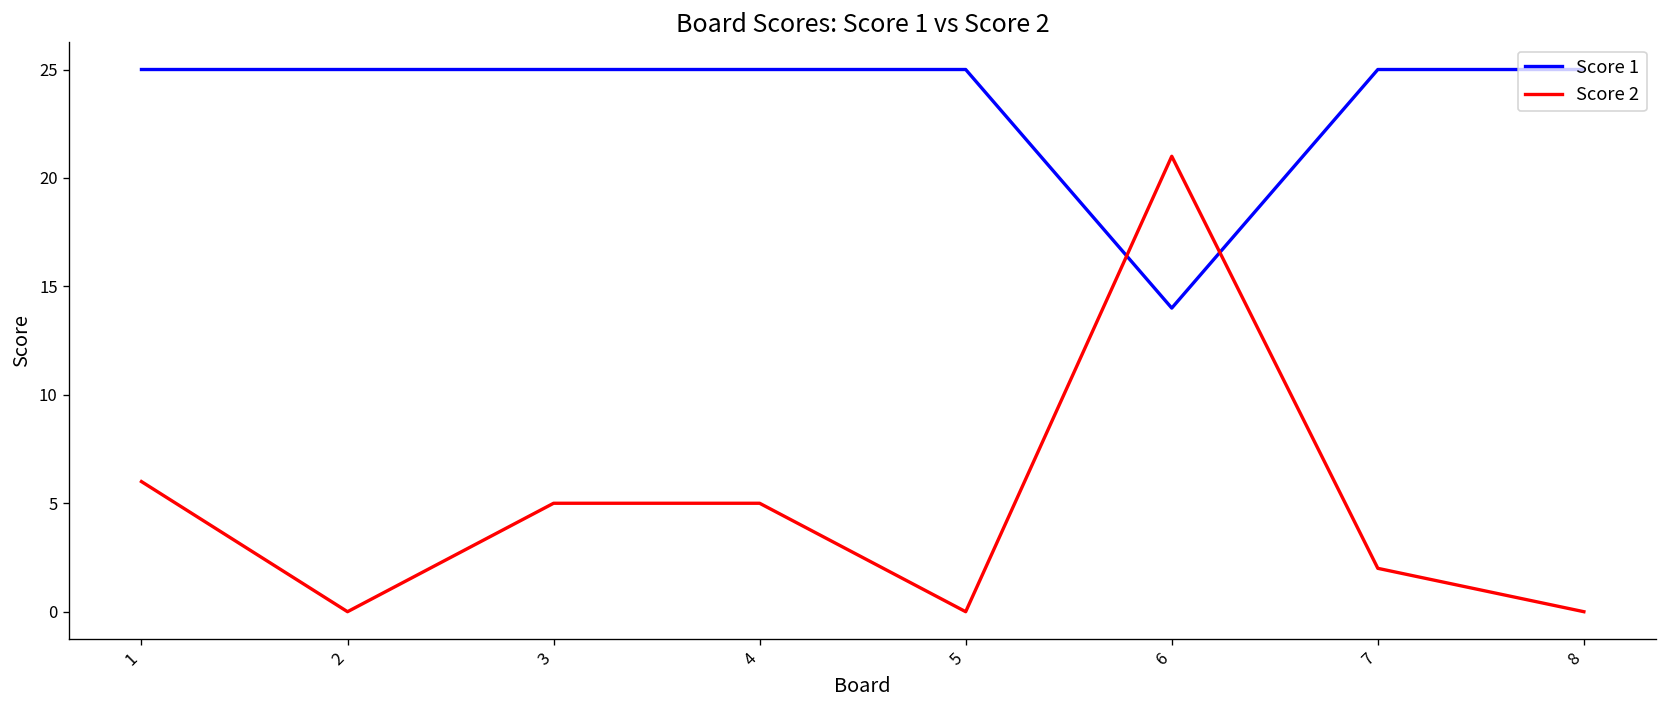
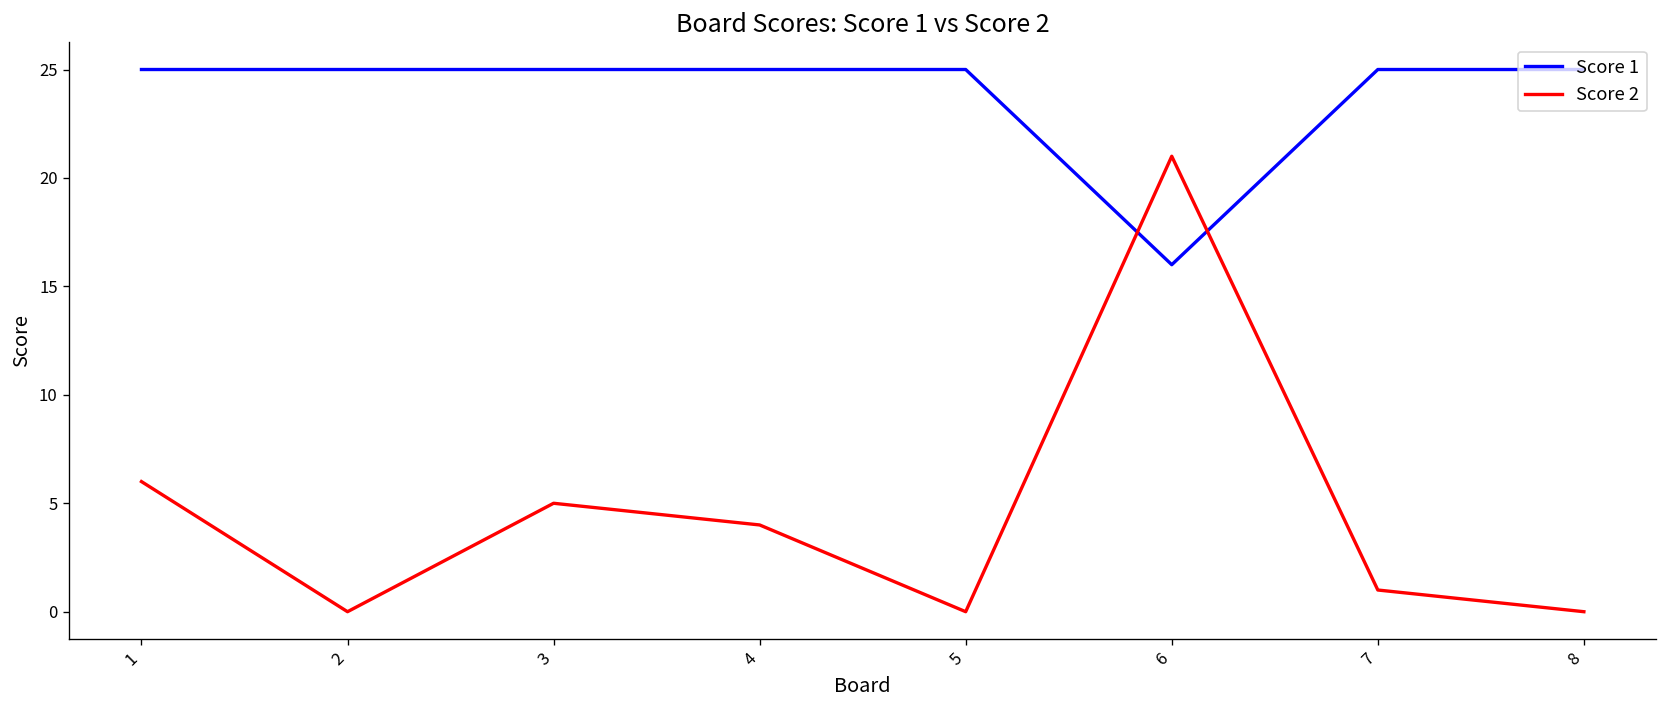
  {
    "Score 1": {
      "1": 25,
      "2": 25,
      "3": 25,
      "4": 25,
      "5": 25,
-     "6": 14,
+     "6": 16,
      "7": 25
    },
    "Score 2": {
      "1": 6,
      "2": 0,
      "3": 5,
-     "4": 5,
+     "4": 4,
      "5": 0,
      "6": 21,
-     "7": 2,
+     "7": 1,
      "8": 0
    }
  }
